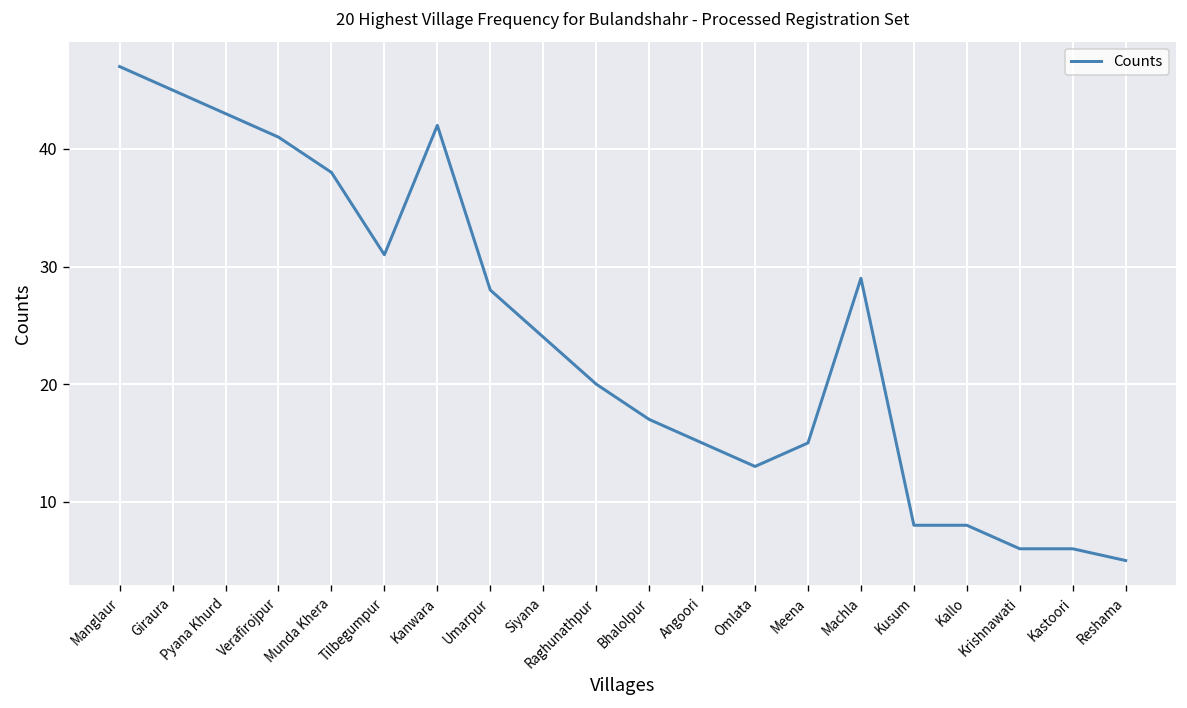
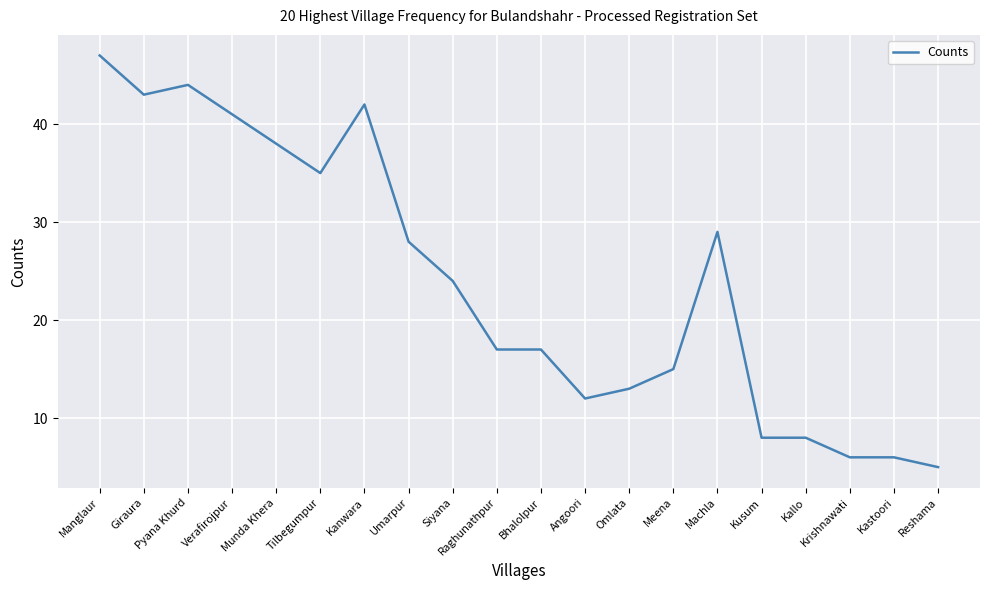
  {
    "Manglaur": 47,
-   "Giraura": 45,
-   "Pyana Khurd": 43,
+   "Giraura": 43,
+   "Pyana Khurd": 44,
    "Verafirojpur": 41,
    "Munda Khera": 38,
-   "Tilbegumpur": 31,
+   "Tilbegumpur": 35,
    "Kanwara": 42,
    "Umarpur": 28,
    "Siyana": 24,
-   "Raghunathpur": 20,
+   "Raghunathpur": 17,
    "Bhalolpur": 17,
-   "Angoori": 15,
+   "Angoori": 12,
    "Omlata": 13,
    "Meena": 15,
    "Machla": 29,
    "Kusum": 8,
    "Kallo": 8,
    "Krishnawati": 6,
    "Kastoori": 6,
    "Reshama": 5
  }
